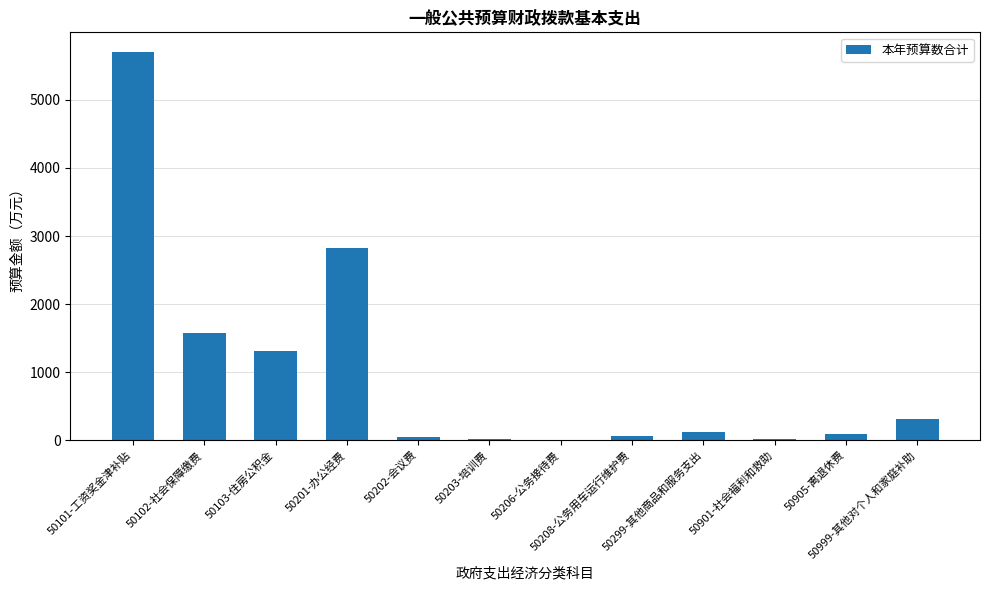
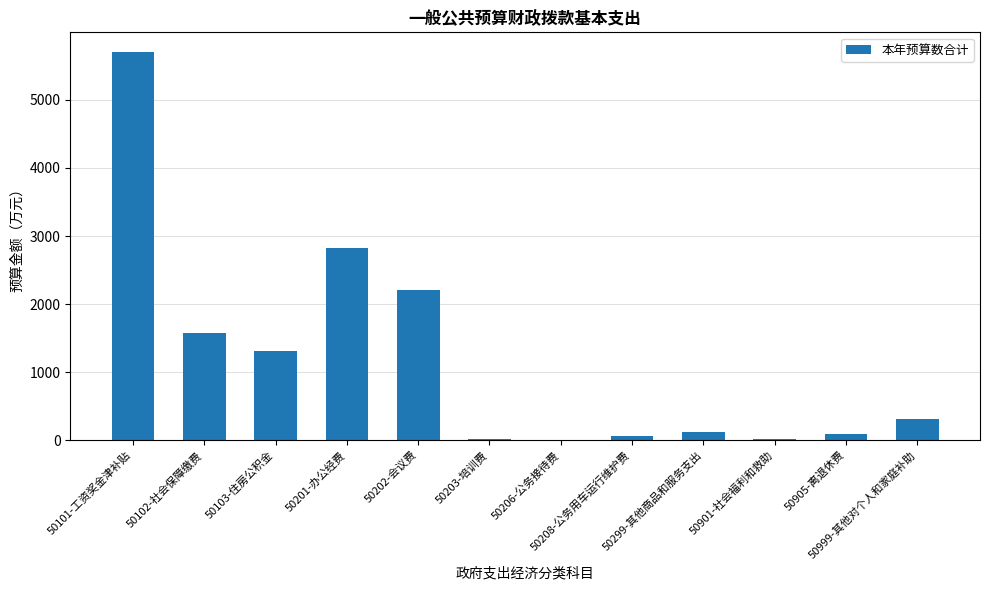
  {
    "50101-工资奖金津补贴": 5700,
    "50102-社会保障缴费": 1600,
    "50103-住房公积金": 1300,
    "50201-办公经费": 2800,
-   "50202-会议费": 0,
+   "50202-会议费": 2200,
    "50208-公务用车运行维护费": 100,
    "50299-其他商品和服务支出": 100,
    "50905-离退休费": 100,
    "50999-其他对个人和家庭补助": 300
  }
